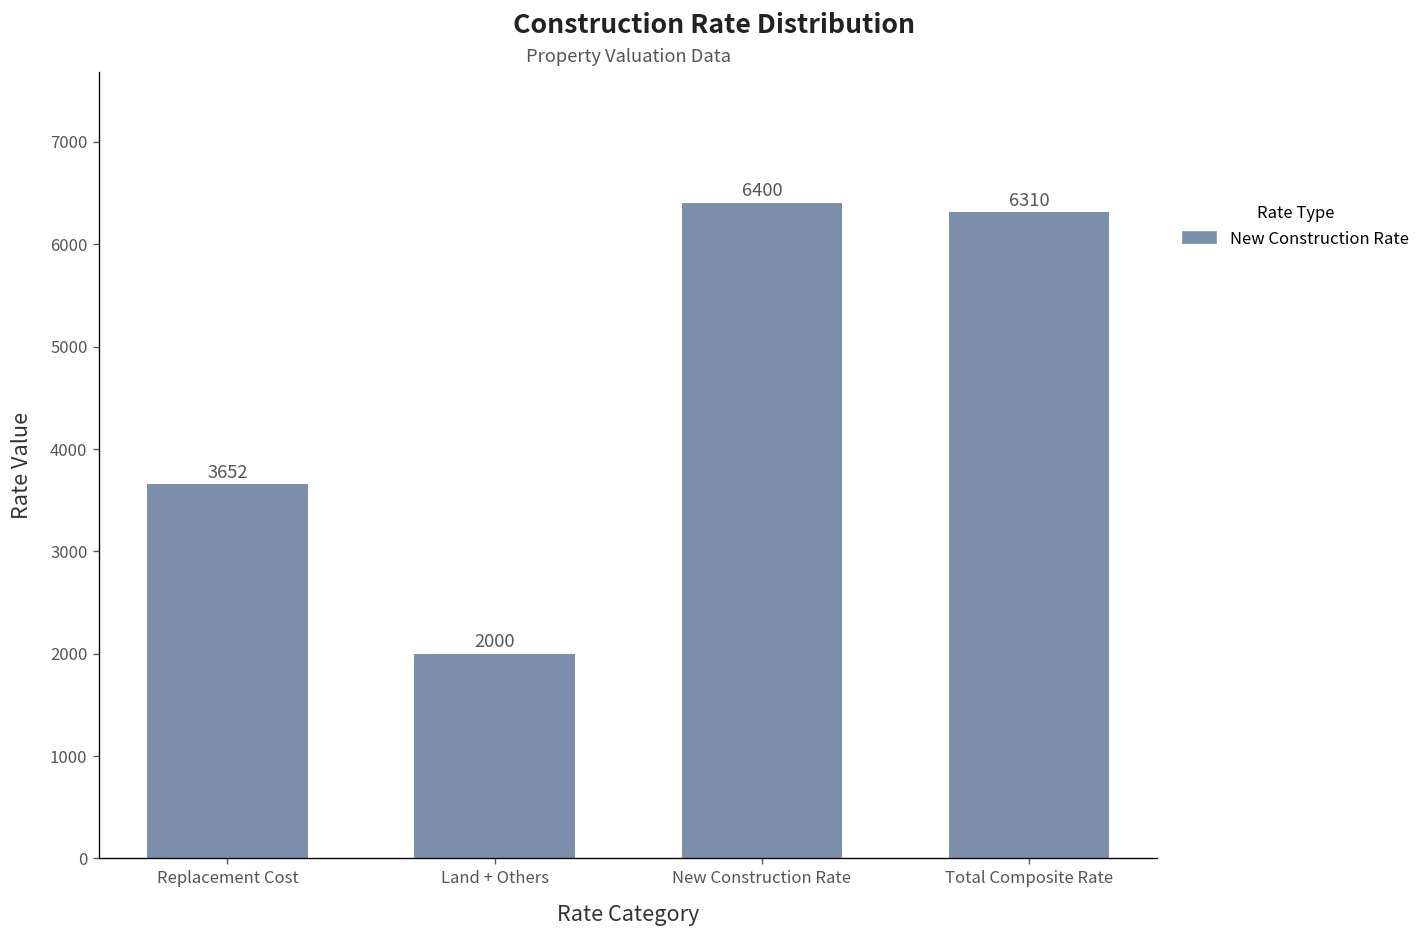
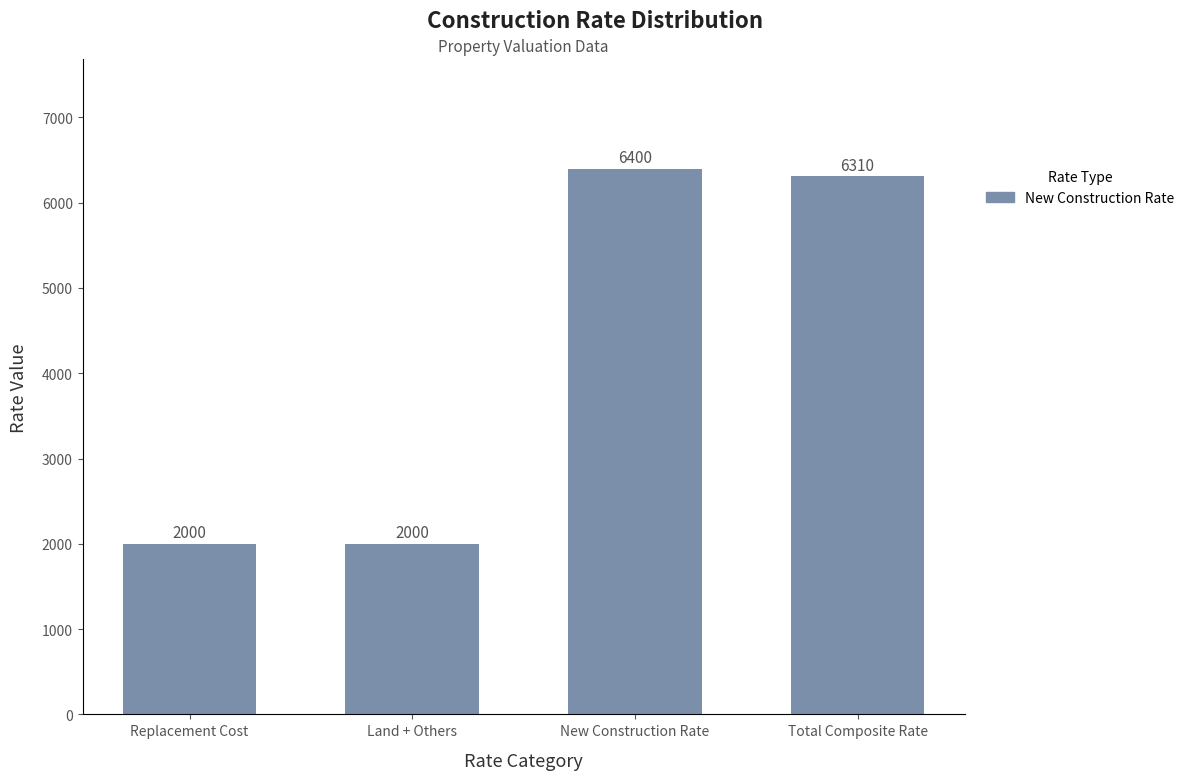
  {
-   "Replacement Cost": 3652,
+   "Replacement Cost": 2000,
    "Land + Others": 2000,
    "New Construction Rate": 6400,
    "Total Composite Rate": 6310
  }
